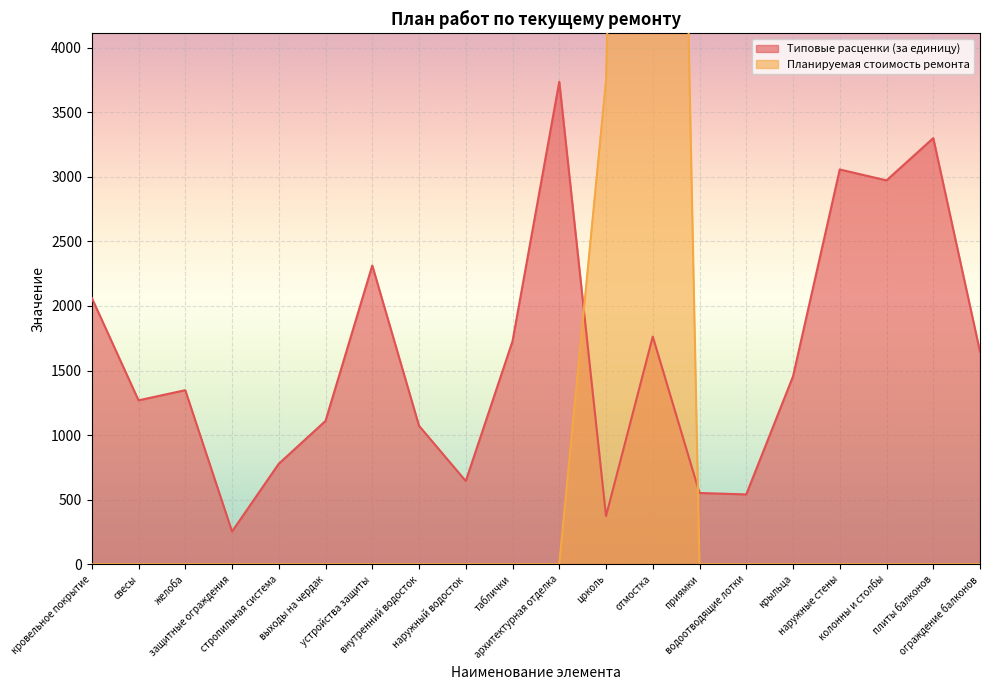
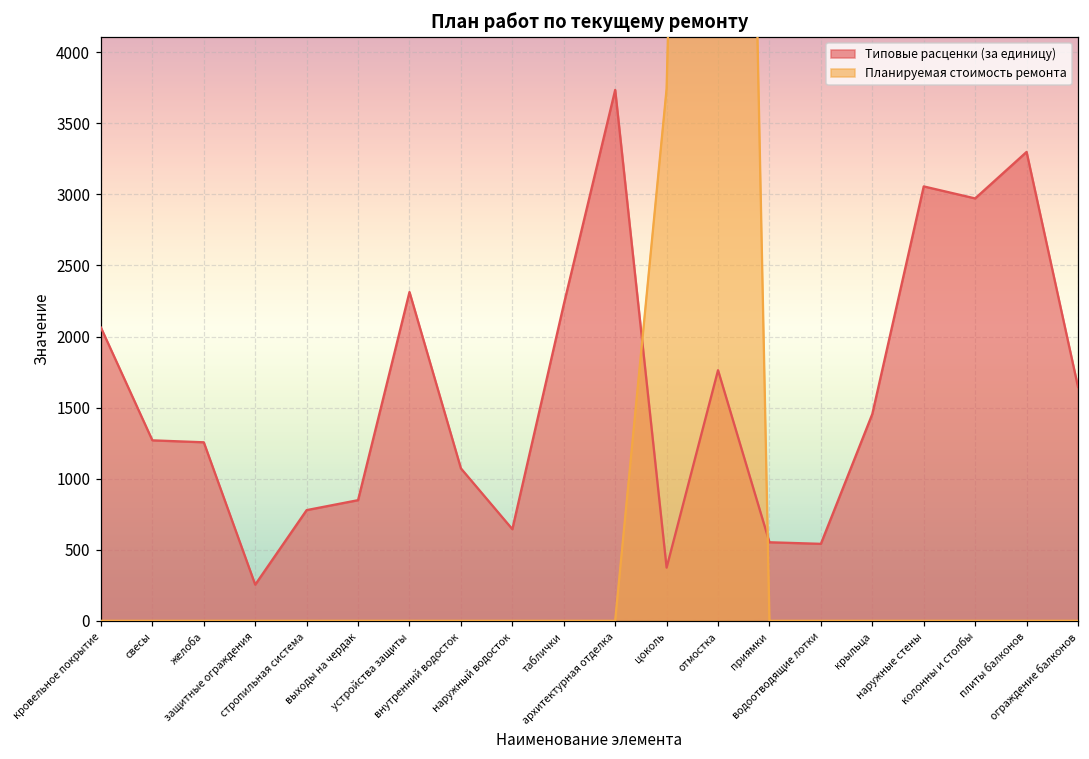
  {
    "Типовые расценки (за единицу)": {
      "кровельное покрытие": 2060,
      "свесы": 1270,
-     "желоба": 1350,
+     "желоба": 1260,
      "защитные ограждения": 250,
      "стропильная система": 780,
-     "выходы на чердак": 1110,
+     "выходы на чердак": 850,
      "устройства защиты": 2310,
      "внутренний водосток": 1070,
      "наружный водосток": 640,
-     "таблички": 1730,
+     "таблички": 2230,
      "архитектурная отделка": 3740,
      "цоколь": 370,
      "отмостка": 1760,
      "приямки": 550,
      "водоотводящие лотки": 540,
      "крыльца": 1450,
      "наружные стены": 3060,
      "колонны и столбы": 2970,
      "плиты балконов": 3300,
      "ограждение балконов": 1650
    },
    "Планируемая стоимость ремонта": {
      "кровельное покрытие": 0,
      "свесы": 0,
      "желоба": 0,
      "защитные ограждения": 0,
      "стропильная система": 0,
      "выходы на чердак": 0,
      "устройства защиты": 0,
      "внутренний водосток": 0,
      "наружный водосток": 0,
      "таблички": 0,
      "архитектурная отделка": 0,
      "цоколь": 3740,
      "приямки": 0,
      "водоотводящие лотки": 0,
      "крыльца": 0,
      "наружные стены": 0,
      "колонны и столбы": 0,
      "плиты балконов": 0,
      "ограждение балконов": 0
    }
  }
